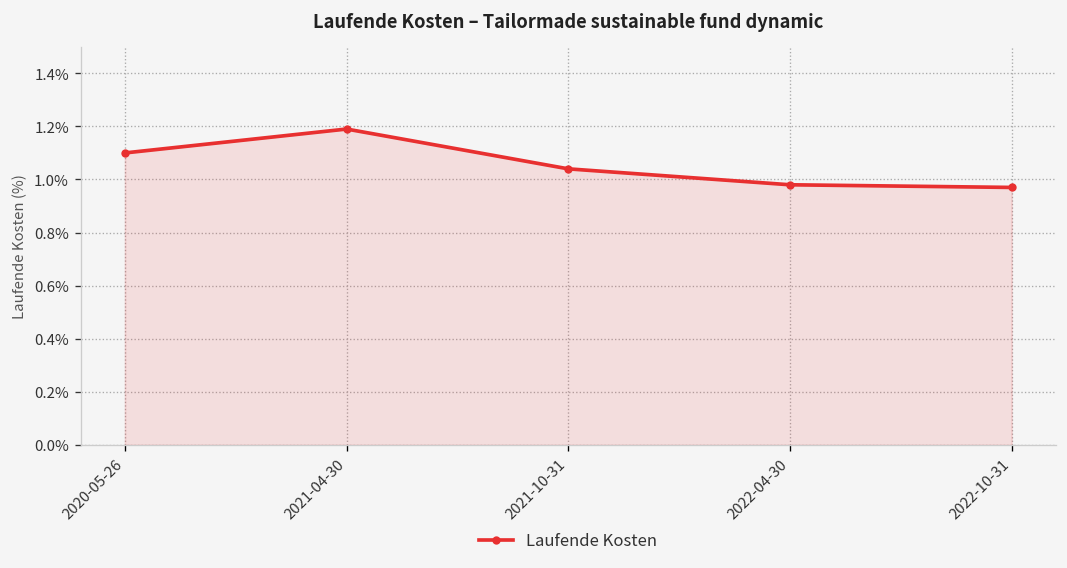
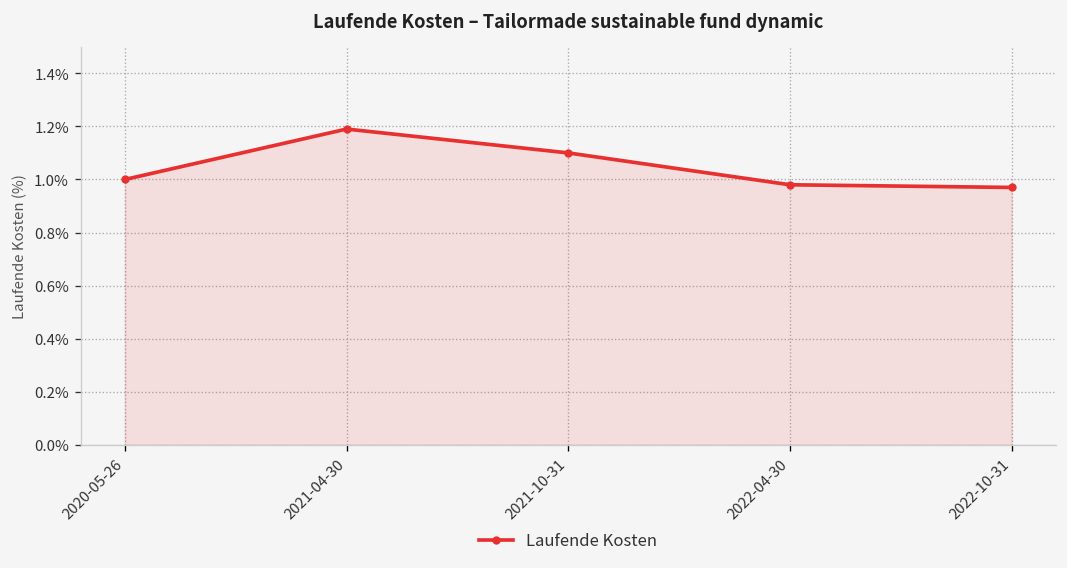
  {
-   "2020-05-26": "1.1%",
+   "2020-05-26": "1.0%",
    "2021-04-30": "1.19%",
-   "2021-10-31": "1.04%",
+   "2021-10-31": "1.10%",
    "2022-04-30": "0.98%",
    "2022-10-31": "0.97%"
  }
